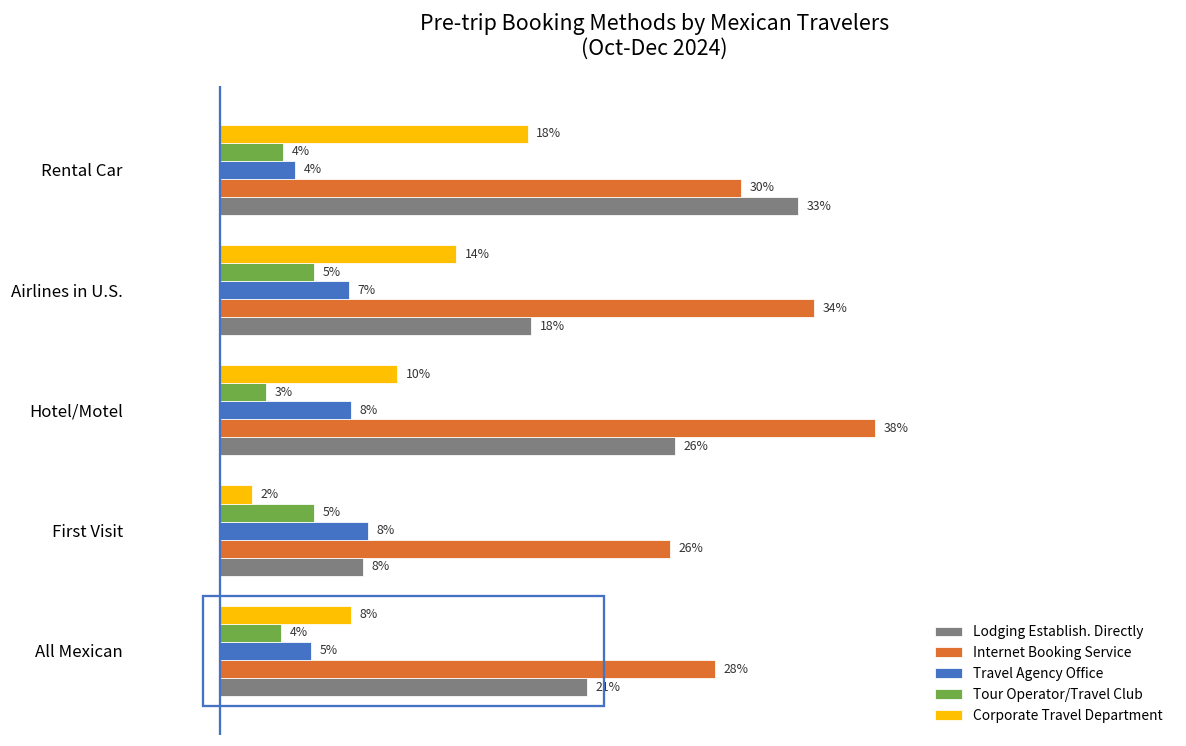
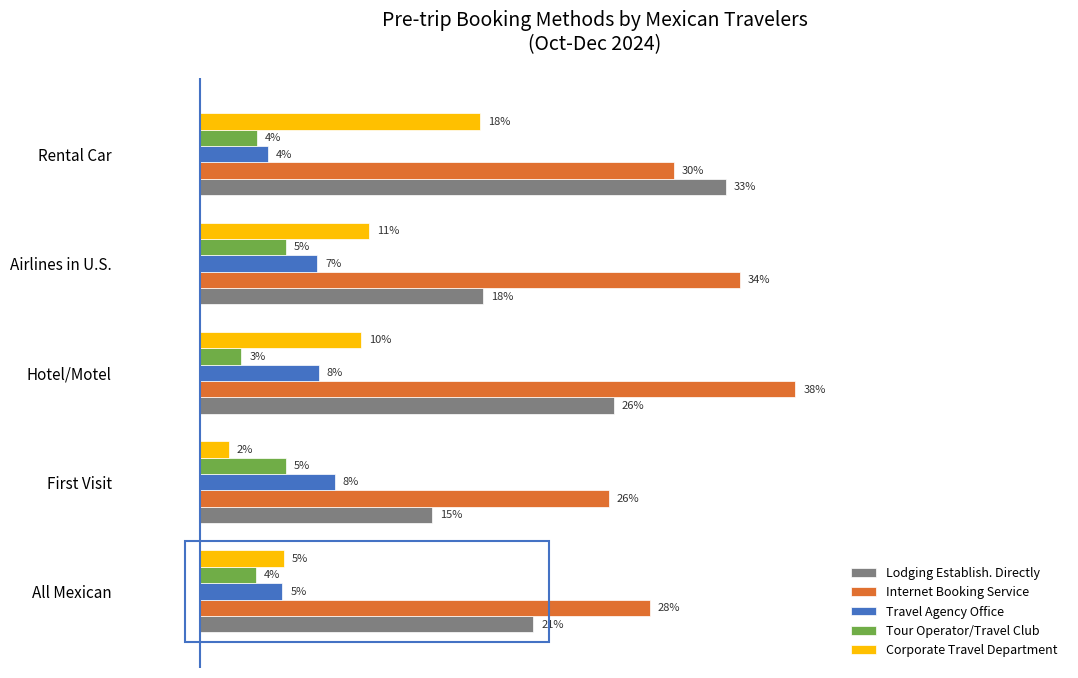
  {
    "Lodging Establish. Directly": {
      "Rental Car": "33%",
      "Airlines in U.S.": "18%",
      "Hotel/Motel": "26%",
-     "First Visit": "8%",
+     "First Visit": "15%",
      "All Mexican": "21%"
    },
    "Internet Booking Service": {
      "Rental Car": "30%",
      "Airlines in U.S.": "34%",
      "Hotel/Motel": "38%",
      "First Visit": "26%",
      "All Mexican": "28%"
    },
    "Travel Agency Office": {
      "Rental Car": "4%",
      "Airlines in U.S.": "7%",
      "Hotel/Motel": "8%",
      "First Visit": "8%",
      "All Mexican": "5%"
    },
    "Tour Operator/Travel Club": {
      "Rental Car": "4%",
      "Airlines in U.S.": "5%",
      "Hotel/Motel": "3%",
      "First Visit": "5%",
      "All Mexican": "4%"
    },
    "Corporate Travel Department": {
      "Rental Car": "18%",
-     "Airlines in U.S.": "14%",
+     "Airlines in U.S.": "11%",
      "Hotel/Motel": "10%",
      "First Visit": "2%",
-     "All Mexican": "8%"
+     "All Mexican": "5%"
    }
  }
